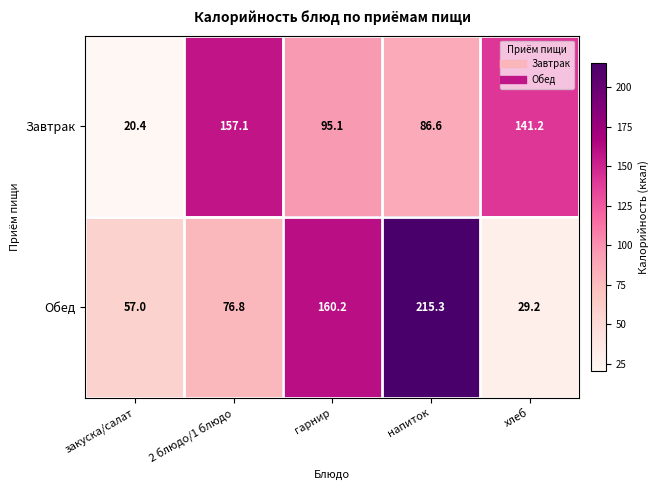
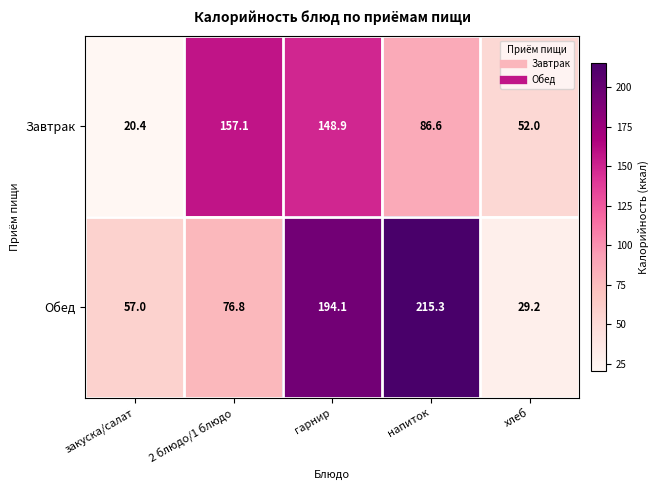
  {
    "Завтрак": {
      "закуска/салат": 20.4,
      "2 блюдо/1 блюдо": 157.1,
-     "гарнир": 95.1,
+     "гарнир": 148.9,
      "напиток": 86.6,
-     "хлеб": 141.2
+     "хлеб": 52.0
    },
    "Обед": {
      "закуска/салат": 57.0,
      "2 блюдо/1 блюдо": 76.8,
-     "гарнир": 160.2,
+     "гарнир": 194.1,
      "напиток": 215.3,
      "хлеб": 29.2
    }
  }
